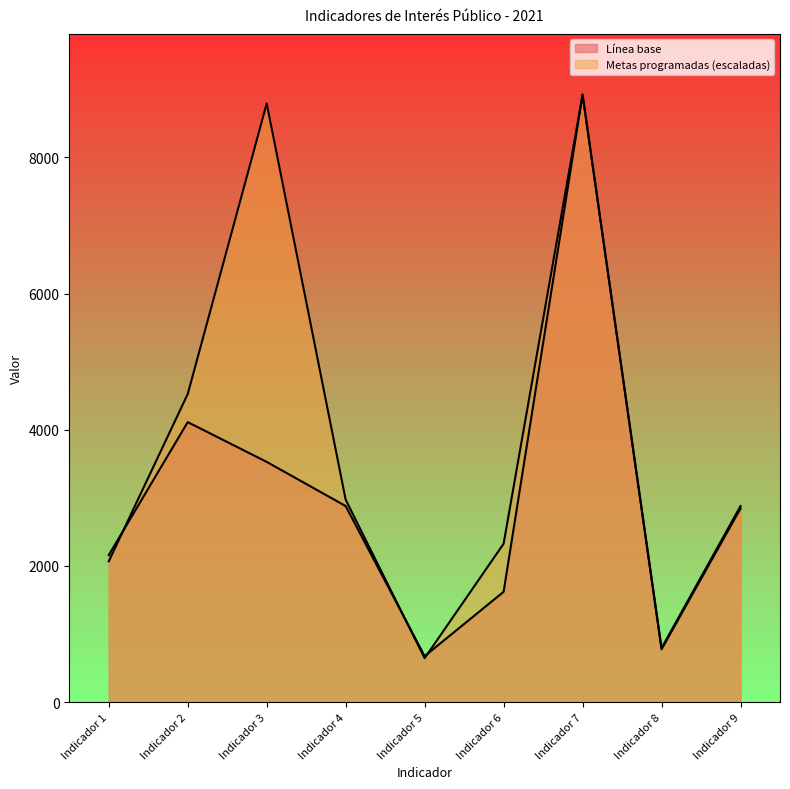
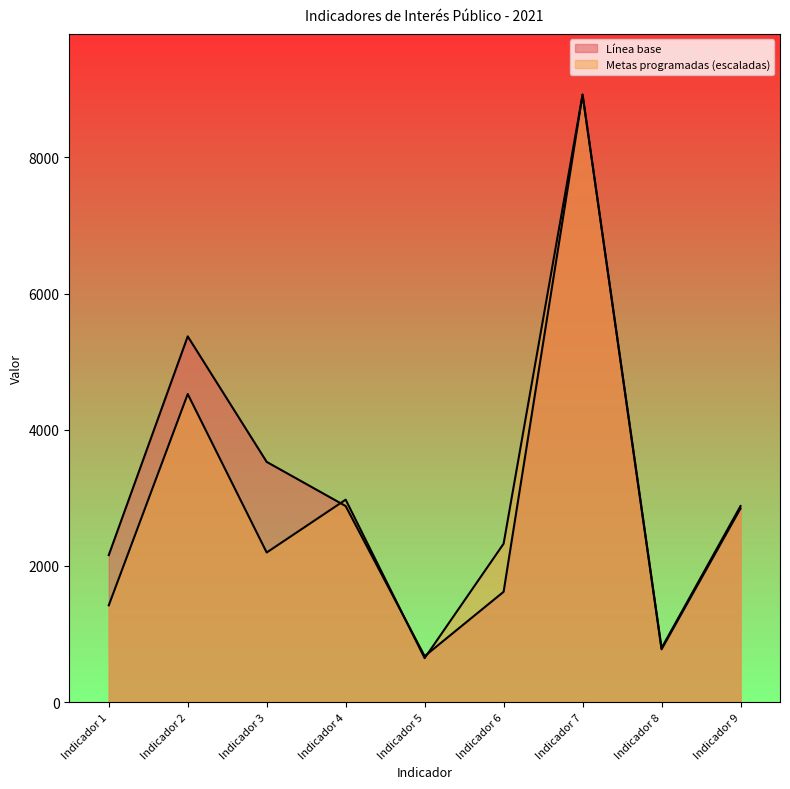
  {
    "Línea base": {
      "Indicador 1": 2200,
-     "Indicador 2": 4100,
+     "Indicador 2": 5400,
      "Indicador 3": 3500,
      "Indicador 4": 2900,
      "Indicador 6": 1600
    },
    "Metas programadas (escaladas)": {
-     "Indicador 1": 2100,
+     "Indicador 1": 1400,
      "Indicador 2": 4500,
-     "Indicador 3": 8800,
+     "Indicador 3": 2200,
      "Indicador 4": 3000,
      "Indicador 6": 2300
    }
  }
